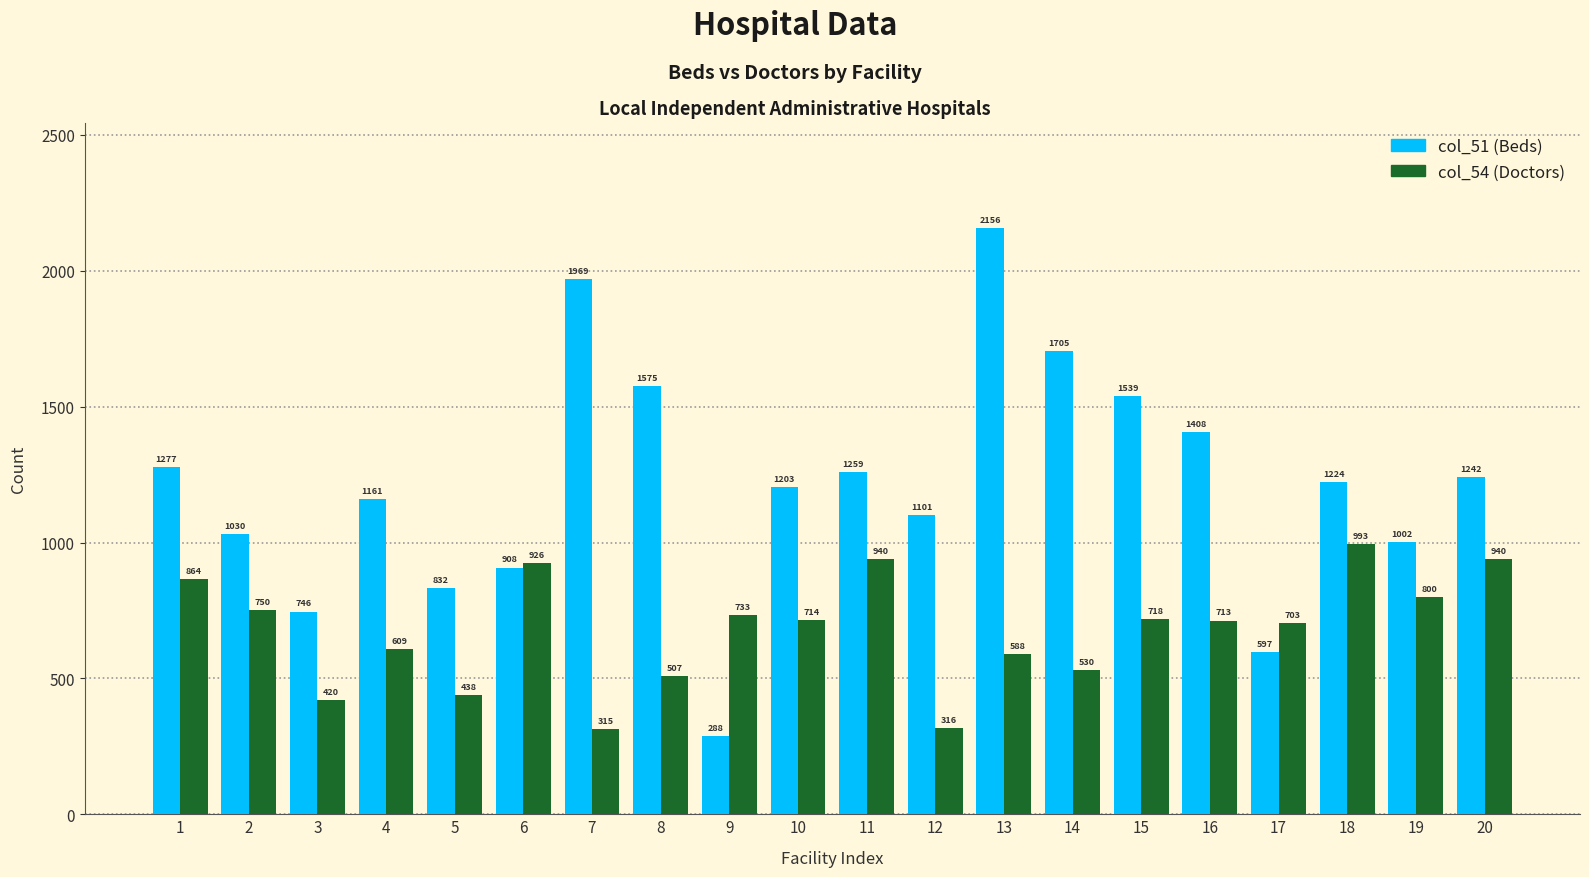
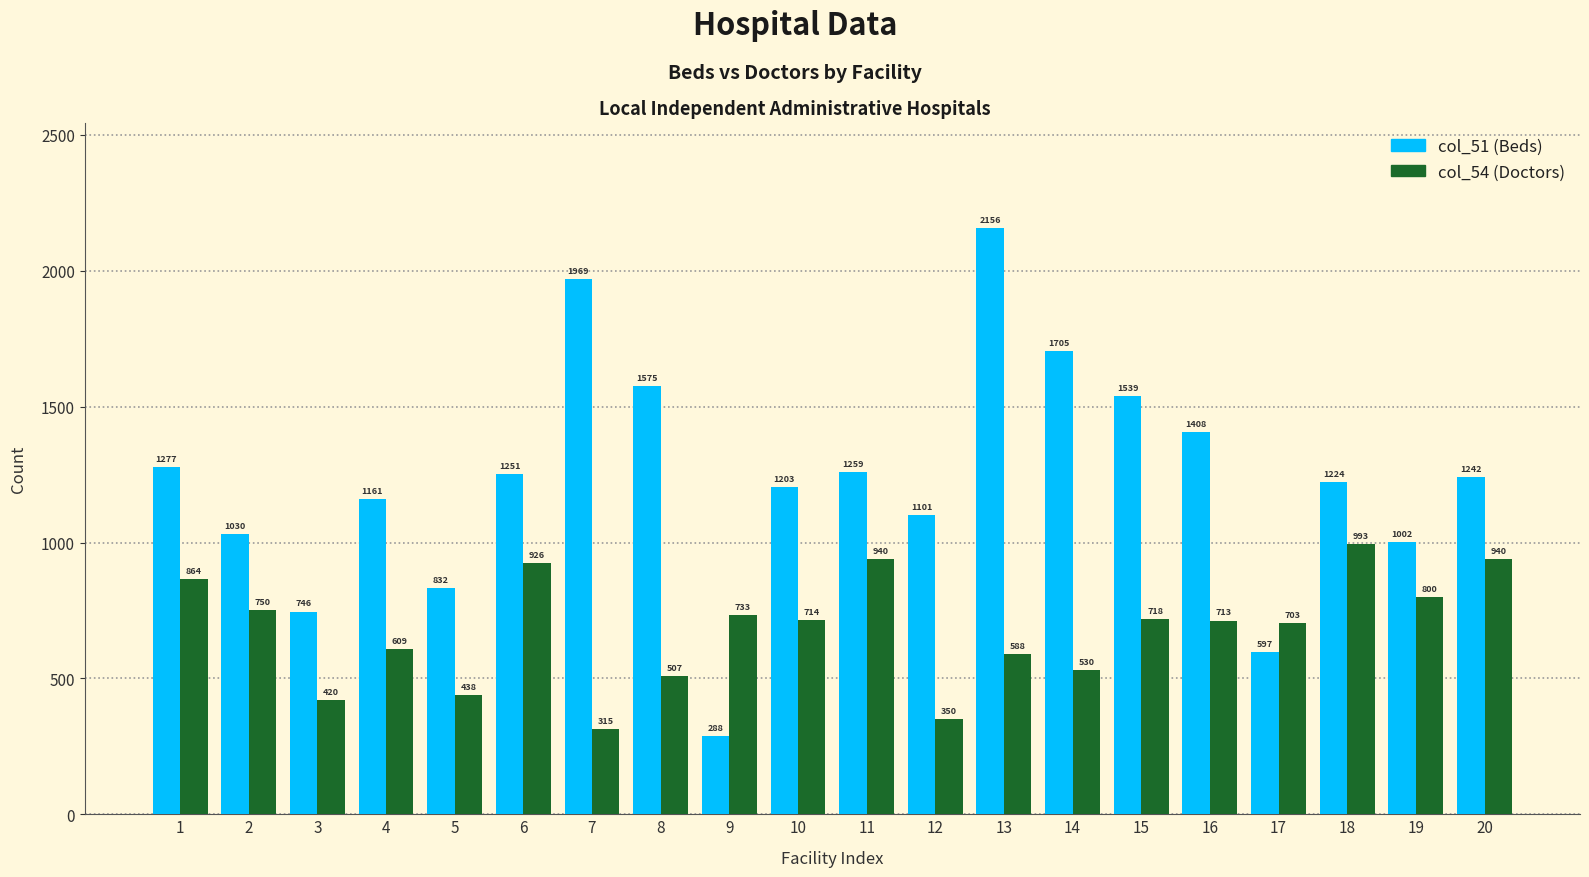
  {
    "col_51 (Beds)": {
      "1": 1277,
      "2": 1030,
      "3": 746,
      "4": 1161,
      "5": 832,
-     "6": 908,
+     "6": 1251,
      "7": 1969,
      "8": 1575,
      "9": 288,
      "10": 1203,
      "11": 1259,
      "12": 1101,
      "13": 2156,
      "14": 1705,
      "15": 1539,
      "16": 1408,
      "17": 597,
      "18": 1224,
      "19": 1002,
      "20": 1242
    },
    "col_54 (Doctors)": {
      "1": 864,
      "2": 750,
      "3": 420,
      "4": 609,
      "5": 438,
      "6": 926,
      "7": 315,
      "8": 507,
      "9": 733,
      "10": 714,
      "11": 940,
-     "12": 316,
+     "12": 350,
      "13": 588,
      "14": 530,
      "15": 718,
      "16": 713,
      "17": 703,
      "18": 993,
      "19": 800,
      "20": 940
    }
  }
